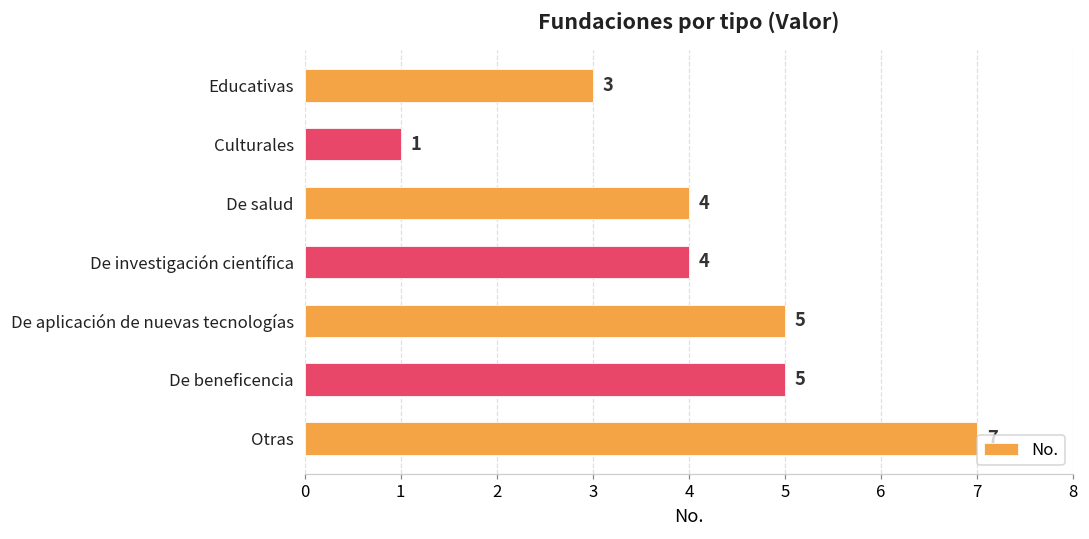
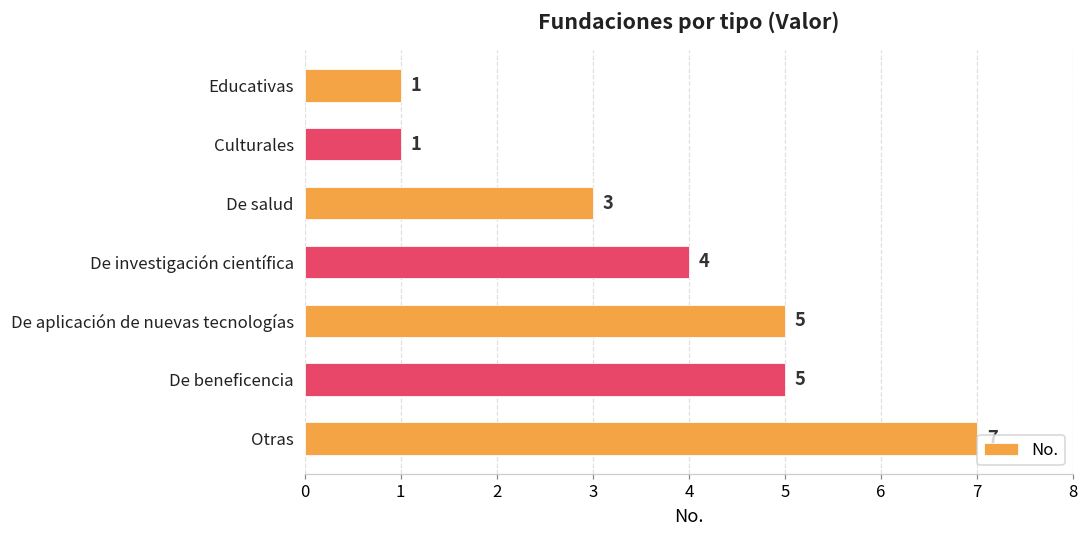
  {
-   "Educativas": 3,
+   "Educativas": 1,
    "Culturales": 1,
-   "De salud": 4,
+   "De salud": 3,
    "De investigación científica": 4,
    "De aplicación de nuevas tecnologías": 5,
    "De beneficencia": 5
  }
